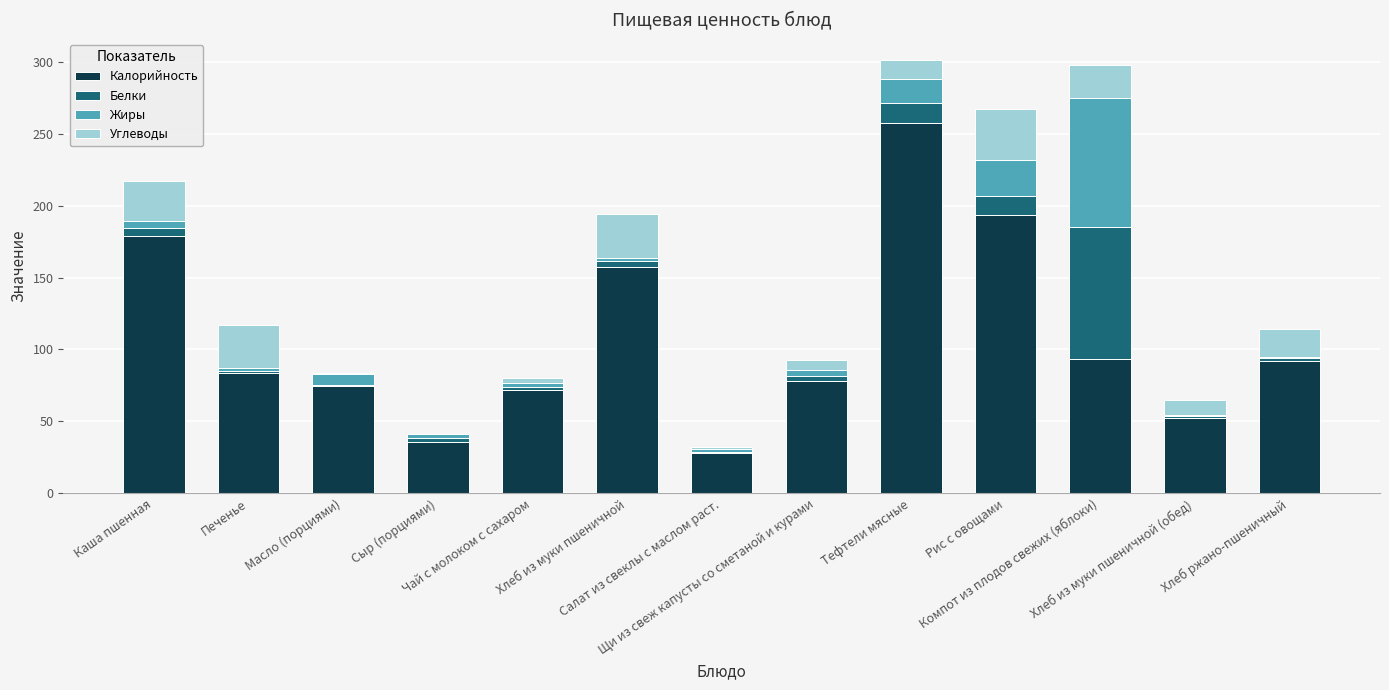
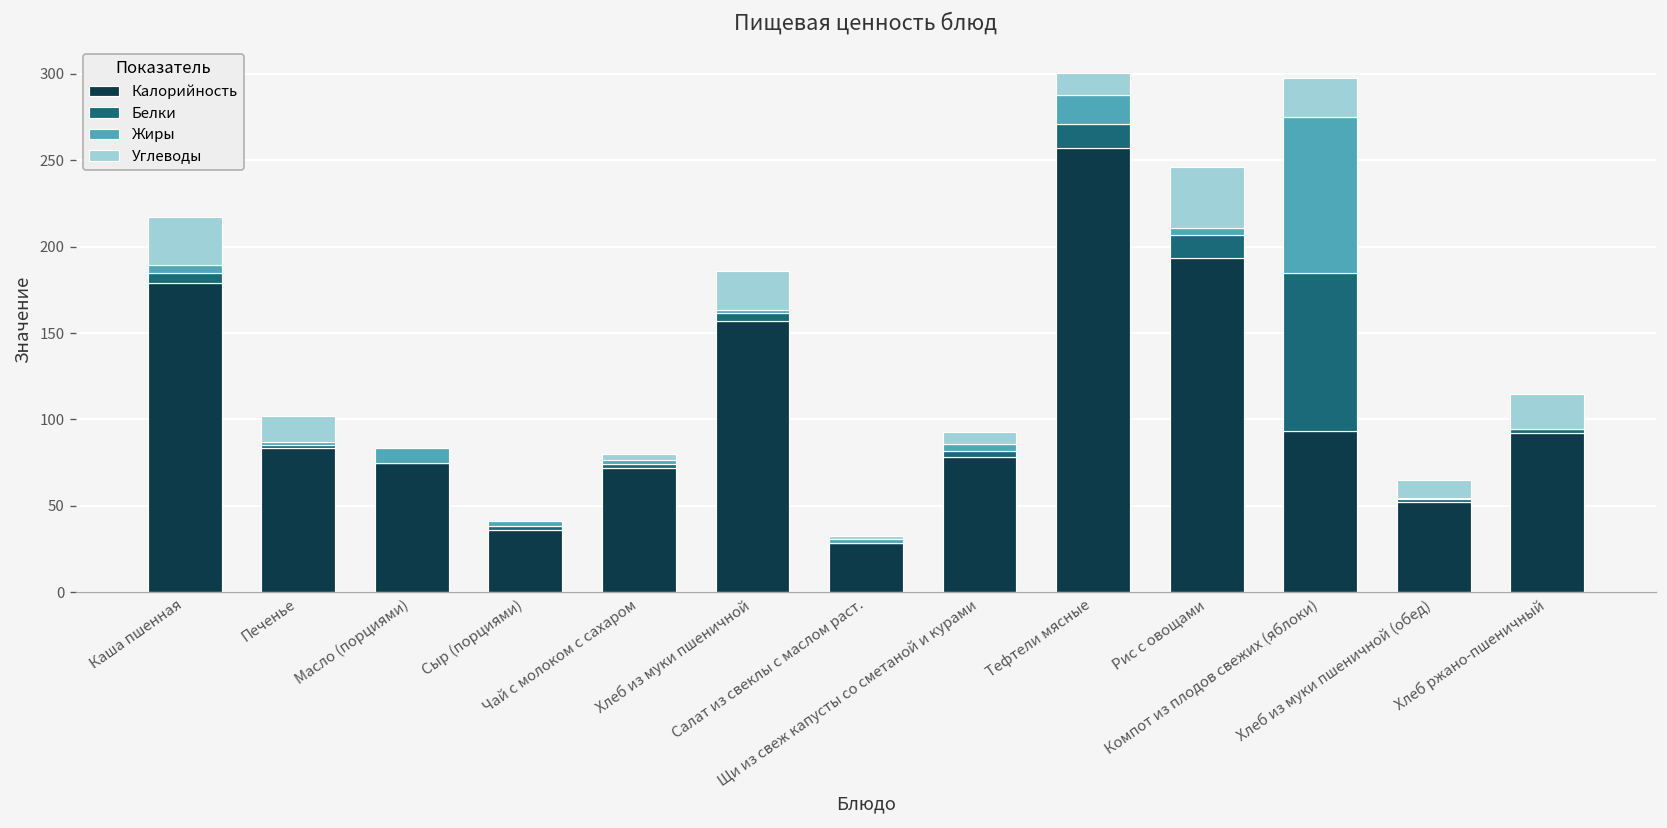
  {
    "Калорийность": {
      "Каша пшенная": 179,
      "Печенье": 83,
      "Масло (порциями)": 75,
      "Сыр (порциями)": 36,
      "Чай с молоком с сахаром": 72,
      "Хлеб из муки пшеничной": 157,
      "Салат из свеклы с маслом раст.": 28,
      "Щи из свеж капусты со сметаной и курами": 78,
      "Тефтели мясные": 257,
      "Рис с овощами": 194,
      "Компот из плодов свежих (яблоки)": 93,
      "Хлеб из муки пшеничной (обед)": 52,
      "Хлеб ржано-пшеничный": 92
    },
    "Белки": {
      "Каша пшенная": 6,
      "Сыр (порциями)": 2,
      "Чай с молоком с сахаром": 2,
      "Хлеб из муки пшеничной": 5,
      "Щи из свеж капусты со сметаной и курами": 3,
      "Тефтели мясные": 14,
      "Рис с овощами": 13,
      "Компот из плодов свежих (яблоки)": 92,
      "Хлеб ржано-пшеничный": 2
    },
    "Жиры": {
      "Каша пшенная": 5,
      "Печенье": 2,
      "Масло (порциями)": 8,
      "Сыр (порциями)": 3,
      "Чай с молоком с сахаром": 3,
      "Хлеб из муки пшеничной": 2,
      "Салат из свеклы с маслом раст.": 2,
      "Щи из свеж капусты со сметаной и курами": 4,
      "Тефтели мясные": 17,
-     "Рис с овощами": 25,
+     "Рис с овощами": 4,
      "Компот из плодов свежих (яблоки)": 90
    },
    "Углеводы": {
      "Каша пшенная": 28,
-     "Печенье": 30,
+     "Печенье": 15,
      "Сыр (порциями)": 0,
      "Чай с молоком с сахаром": 3,
-     "Хлеб из муки пшеничной": 31,
+     "Хлеб из муки пшеничной": 23,
      "Салат из свеклы с маслом раст.": 2,
      "Щи из свеж капусты со сметаной и курами": 7,
      "Тефтели мясные": 13,
      "Рис с овощами": 36,
      "Компот из плодов свежих (яблоки)": 23,
      "Хлеб из муки пшеничной (обед)": 10,
      "Хлеб ржано-пшеничный": 20
    }
  }
